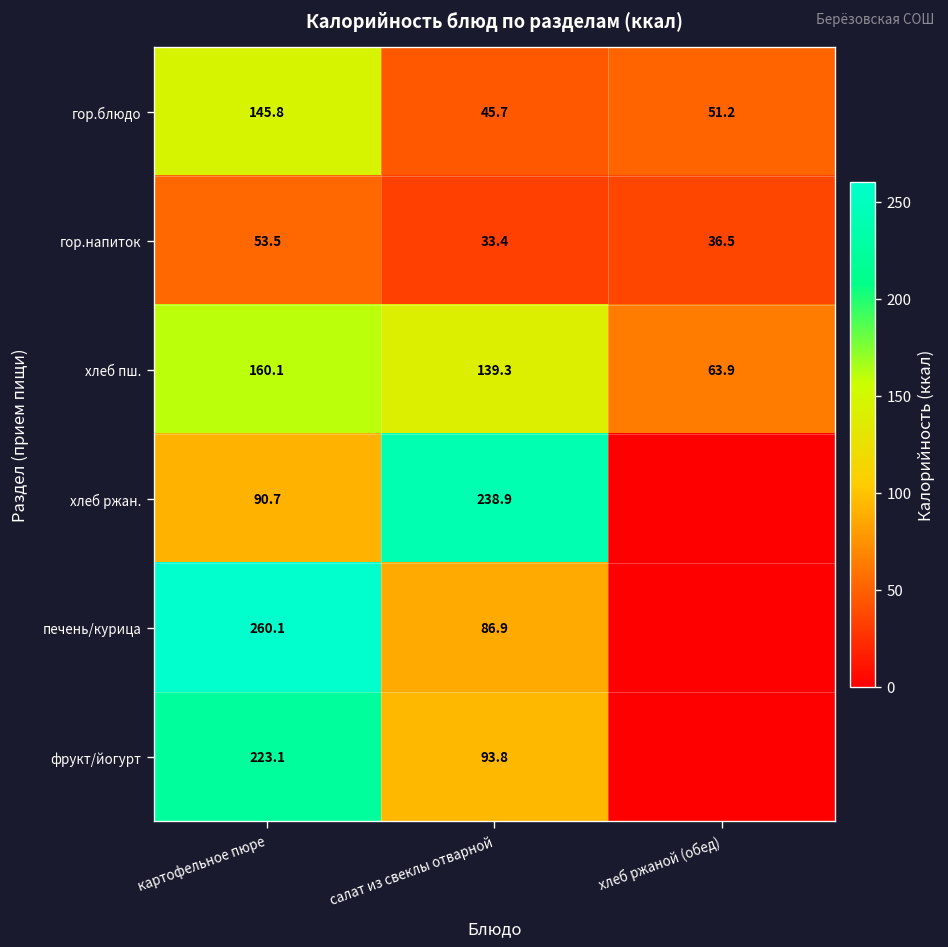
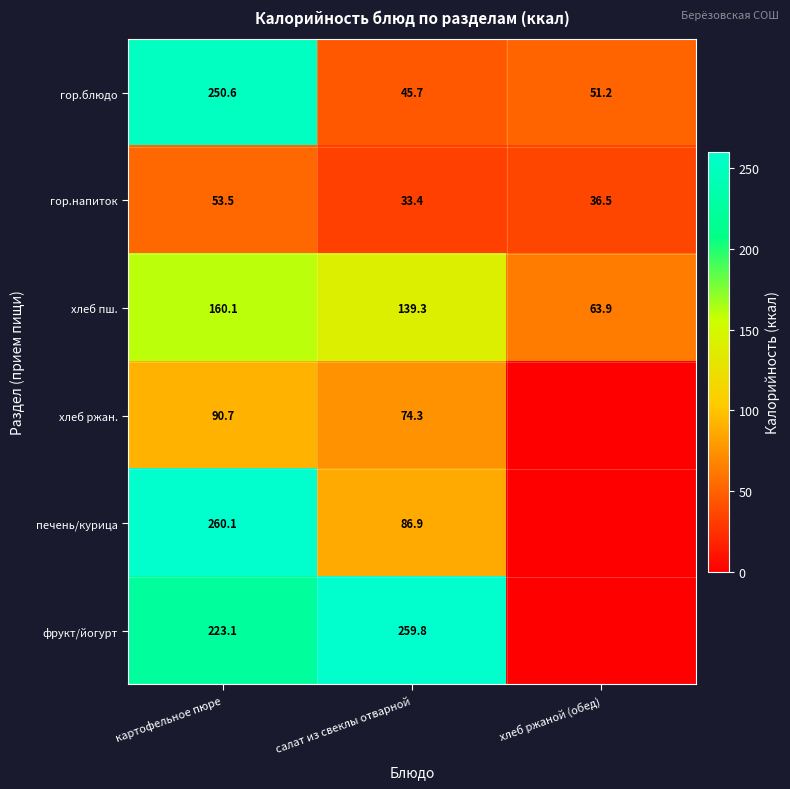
  {
    "гор.блюдо": {
-     "картофельное пюре": 145.8,
+     "картофельное пюре": 250.6,
      "салат из свеклы отварной": 45.7,
      "хлеб ржаной (обед)": 51.2
    },
    "гор.напиток": {
      "картофельное пюре": 53.5,
      "салат из свеклы отварной": 33.4,
      "хлеб ржаной (обед)": 36.5
    },
    "хлеб пш.": {
      "картофельное пюре": 160.1,
      "салат из свеклы отварной": 139.3,
      "хлеб ржаной (обед)": 63.9
    },
    "хлеб ржан.": {
      "картофельное пюре": 90.7,
-     "салат из свеклы отварной": 238.9
+     "салат из свеклы отварной": 74.3
    },
    "печень/курица": {
      "картофельное пюре": 260.1,
      "салат из свеклы отварной": 86.9
    },
    "фрукт/йогурт": {
      "картофельное пюре": 223.1,
-     "салат из свеклы отварной": 93.8
+     "салат из свеклы отварной": 259.8
    }
  }
